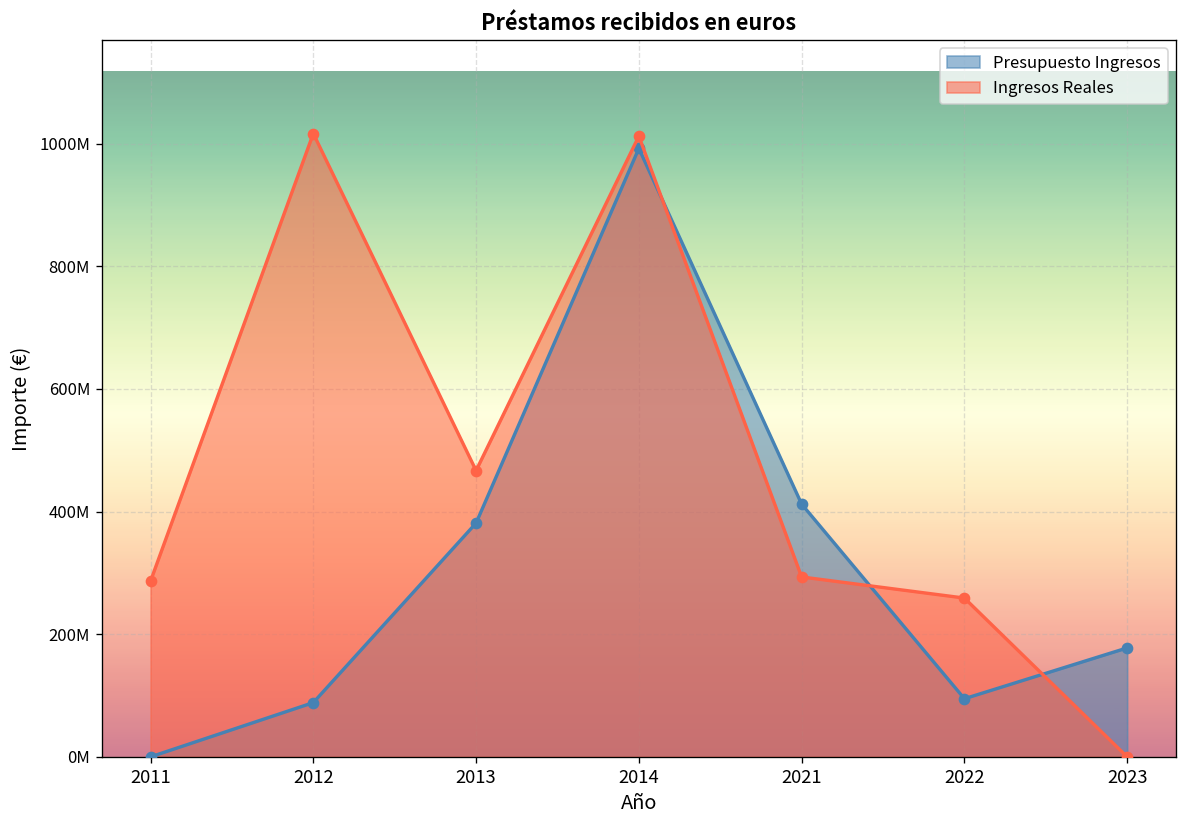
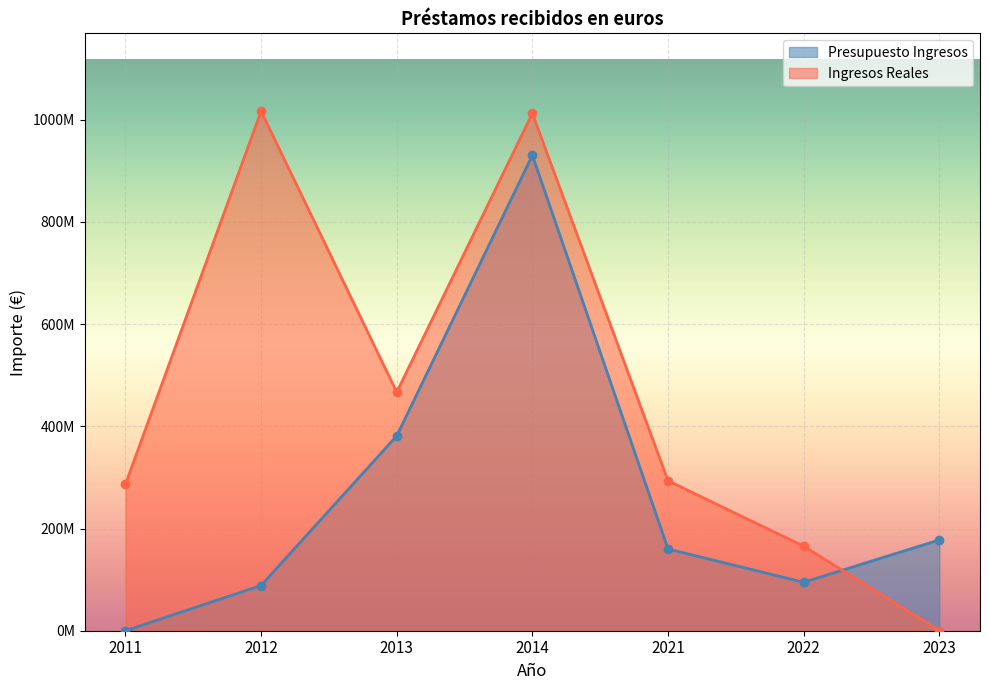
  {
    "Presupuesto Ingresos": {
      "2011": 0,
      "2012": 90000000,
      "2013": 380000000,
-     "2014": 990000000,
-     "2021": 410000000,
+     "2014": 930000000,
+     "2021": 160000000,
      "2022": 90000000,
      "2023": 180000000
    },
    "Ingresos Reales": {
      "2011": 290000000,
      "2012": 1020000000,
      "2013": 470000000,
      "2014": 1010000000,
      "2021": 290000000,
-     "2022": 260000000,
+     "2022": 170000000,
      "2023": 0
    }
  }
